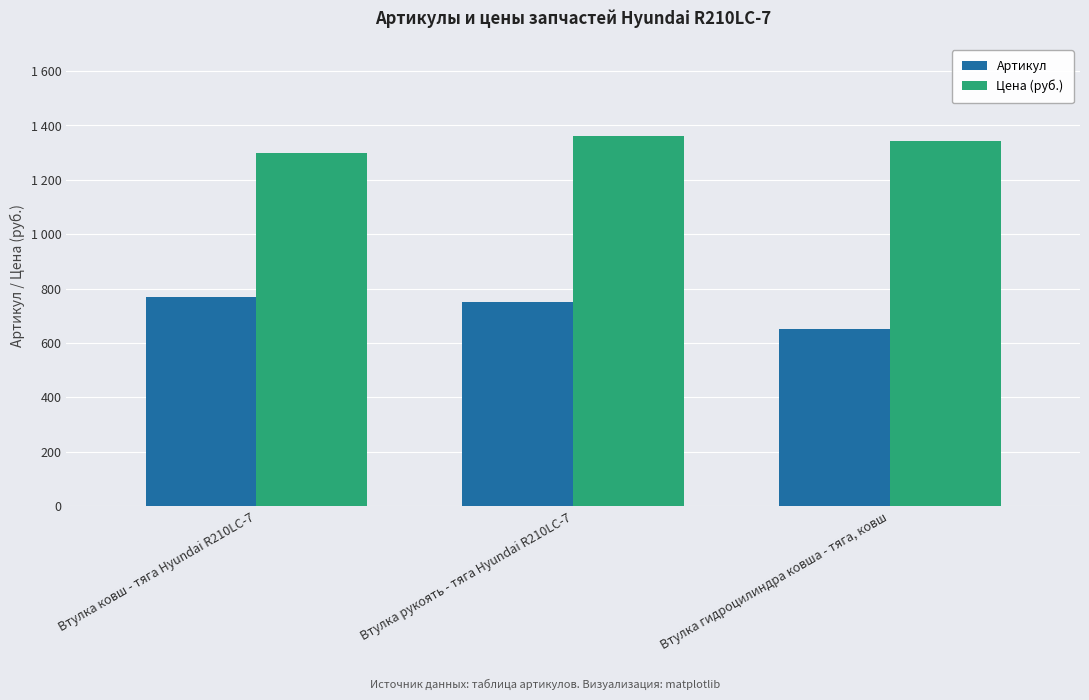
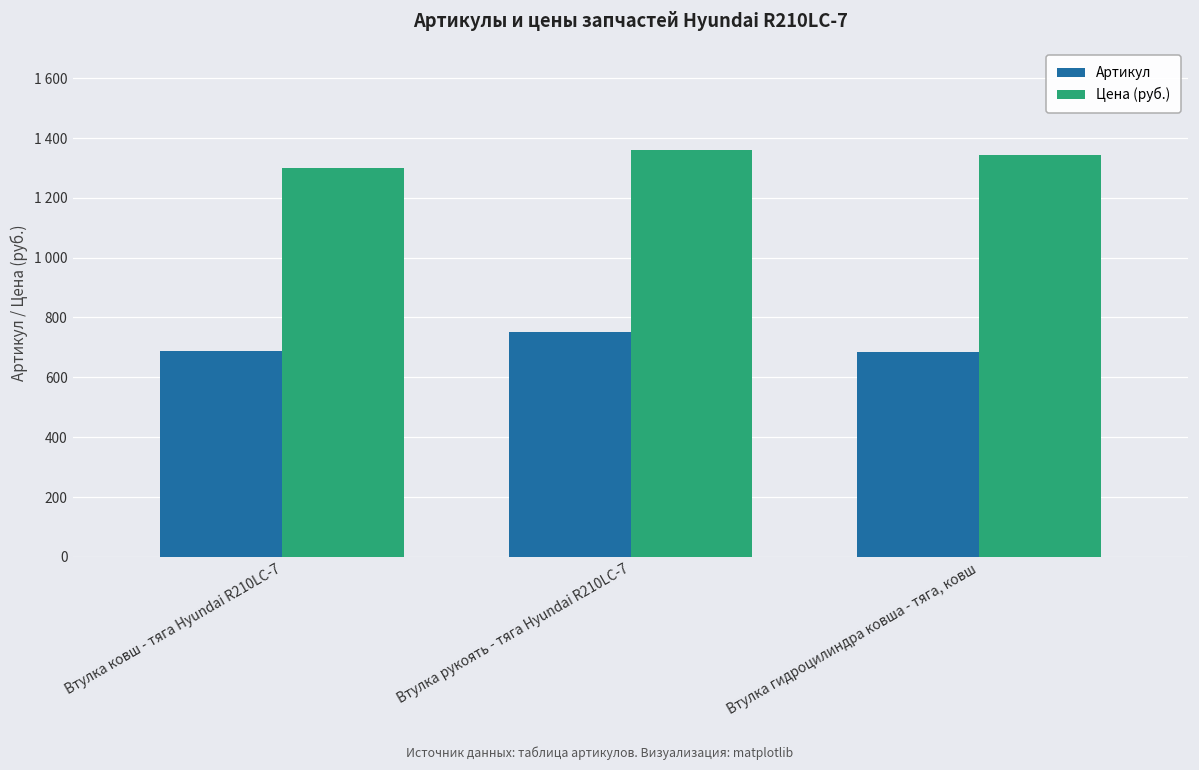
  {
    "Артикул": {
-     "Втулка ковш - тяга Hyundai R210LC-7": 770,
+     "Втулка ковш - тяга Hyundai R210LC-7": 690,
      "Втулка рукоять - тяга Hyundai R210LC-7": 750,
-     "Втулка гидроцилиндра ковша - тяга, ковш": 650
+     "Втулка гидроцилиндра ковша - тяга, ковш": 690
    },
    "Цена (руб.)": {
      "Втулка ковш - тяга Hyundai R210LC-7": 1300,
      "Втулка рукоять - тяга Hyundai R210LC-7": 1360,
      "Втулка гидроцилиндра ковша - тяга, ковш": 1340
    }
  }
